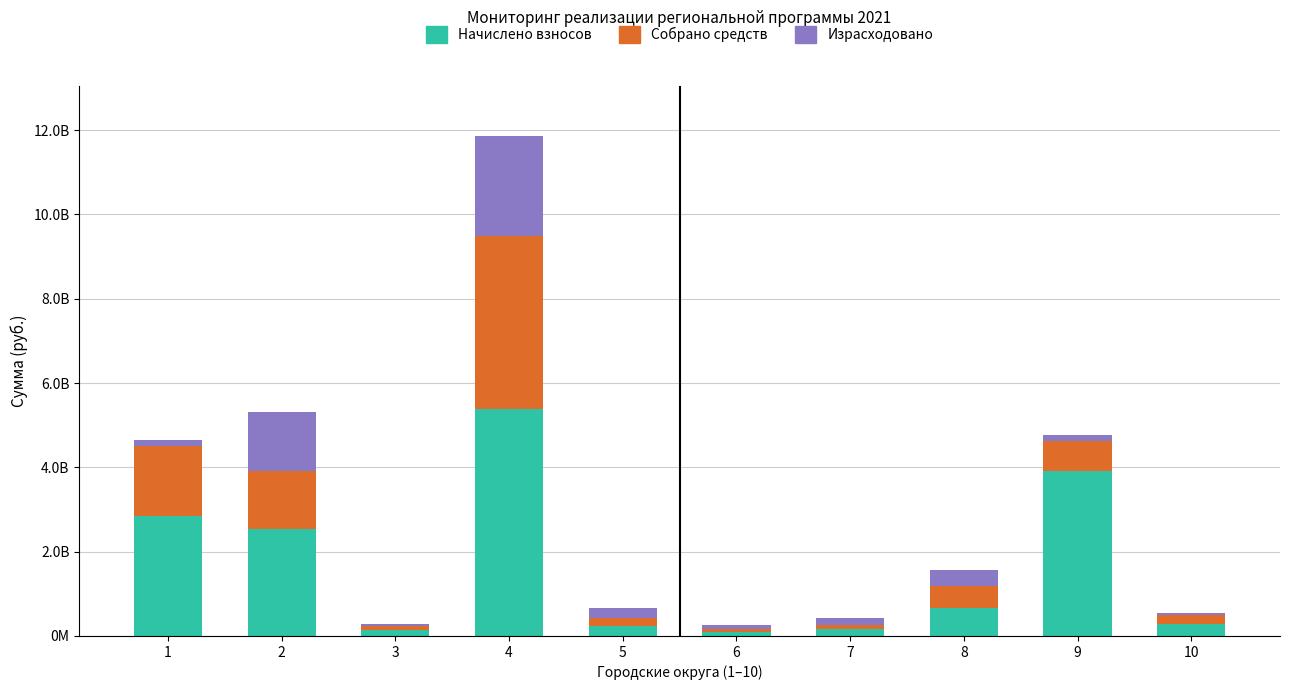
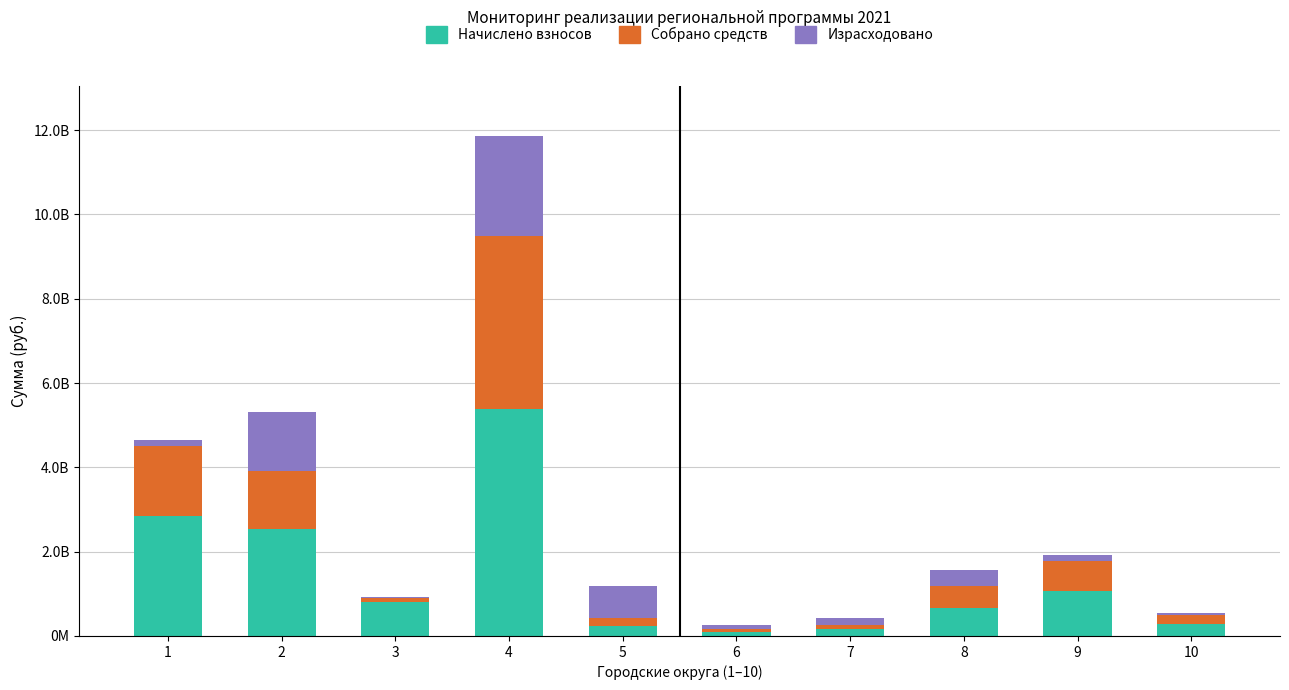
  {
    "Начислено взносов": {
      "1": 2800000000,
      "2": 2500000000,
-     "3": 100000000,
+     "3": 800000000,
      "4": 5400000000,
      "5": 200000000,
      "6": 100000000,
      "7": 200000000,
      "8": 700000000,
-     "9": 3900000000,
+     "9": 1100000000,
      "10": 300000000
    },
    "Собрано средств": {
      "1": 1700000000,
      "2": 1400000000,
      "3": 100000000,
      "4": 4100000000,
      "5": 200000000,
      "6": 100000000,
      "7": 100000000,
      "8": 500000000,
      "9": 700000000,
      "10": 200000000
    },
    "Израсходовано": {
      "1": 100000000,
      "2": 1400000000,
      "4": 2400000000,
-     "5": 200000000,
+     "5": 800000000,
      "6": 100000000,
      "7": 200000000,
      "8": 400000000,
      "9": 100000000,
      "10": 100000000
    }
  }
